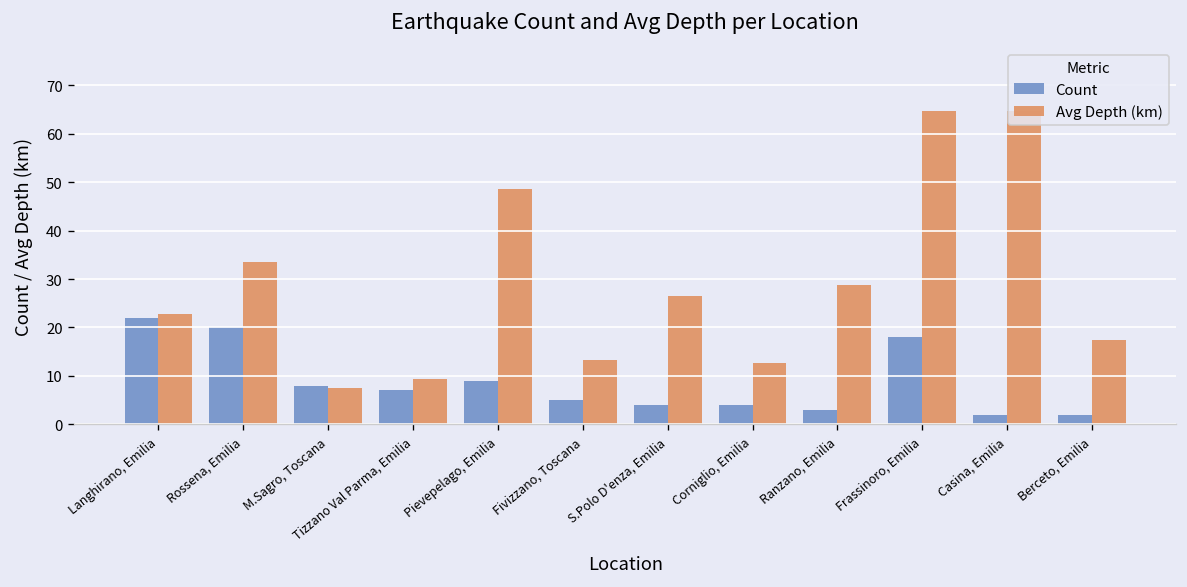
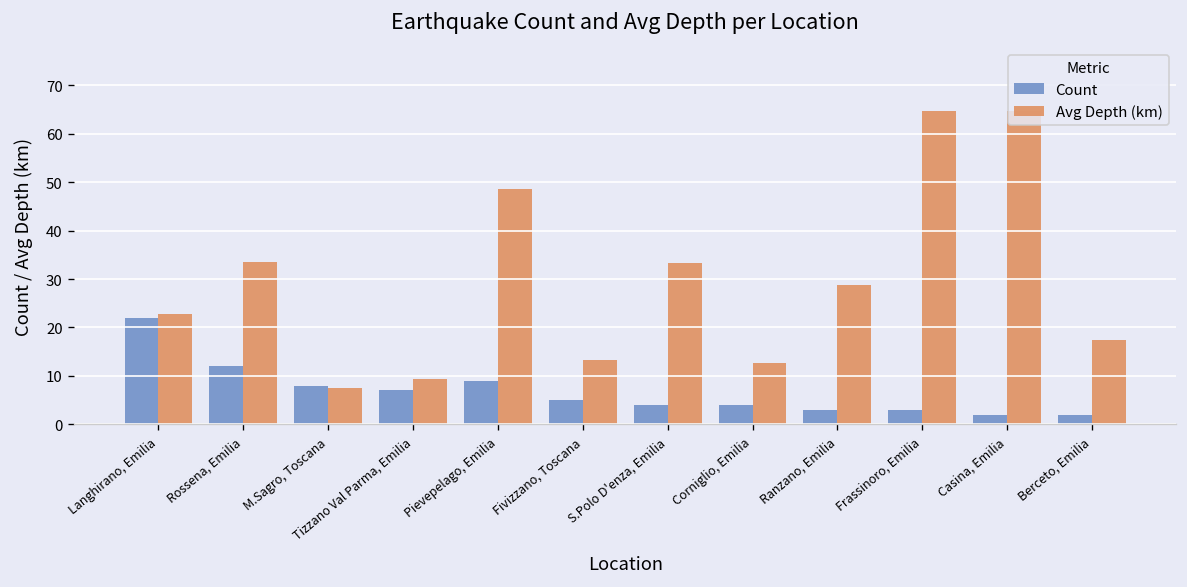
  {
    "Count": {
      "Langhirano, Emilia": 22,
-     "Rossena, Emilia": 20,
+     "Rossena, Emilia": 12,
      "M.Sagro, Toscana": 8,
      "Tizzano Val Parma, Emilia": 7,
      "Pievepelago, Emilia": 9,
      "Fivizzano, Toscana": 5,
      "S.Polo D'enza, Emilia": 4,
      "Corniglio, Emilia": 4,
      "Ranzano, Emilia": 3,
-     "Frassinoro, Emilia": 18,
+     "Frassinoro, Emilia": 3,
      "Casina, Emilia": 2,
      "Berceto, Emilia": 2
    },
    "Avg Depth (km)": {
      "Langhirano, Emilia": 23,
      "Rossena, Emilia": 34,
      "M.Sagro, Toscana": 8,
      "Tizzano Val Parma, Emilia": 9,
      "Pievepelago, Emilia": 49,
      "Fivizzano, Toscana": 13,
-     "S.Polo D'enza, Emilia": 27,
+     "S.Polo D'enza, Emilia": 33,
      "Corniglio, Emilia": 13,
      "Ranzano, Emilia": 29,
      "Frassinoro, Emilia": 65,
      "Berceto, Emilia": 17
    }
  }
